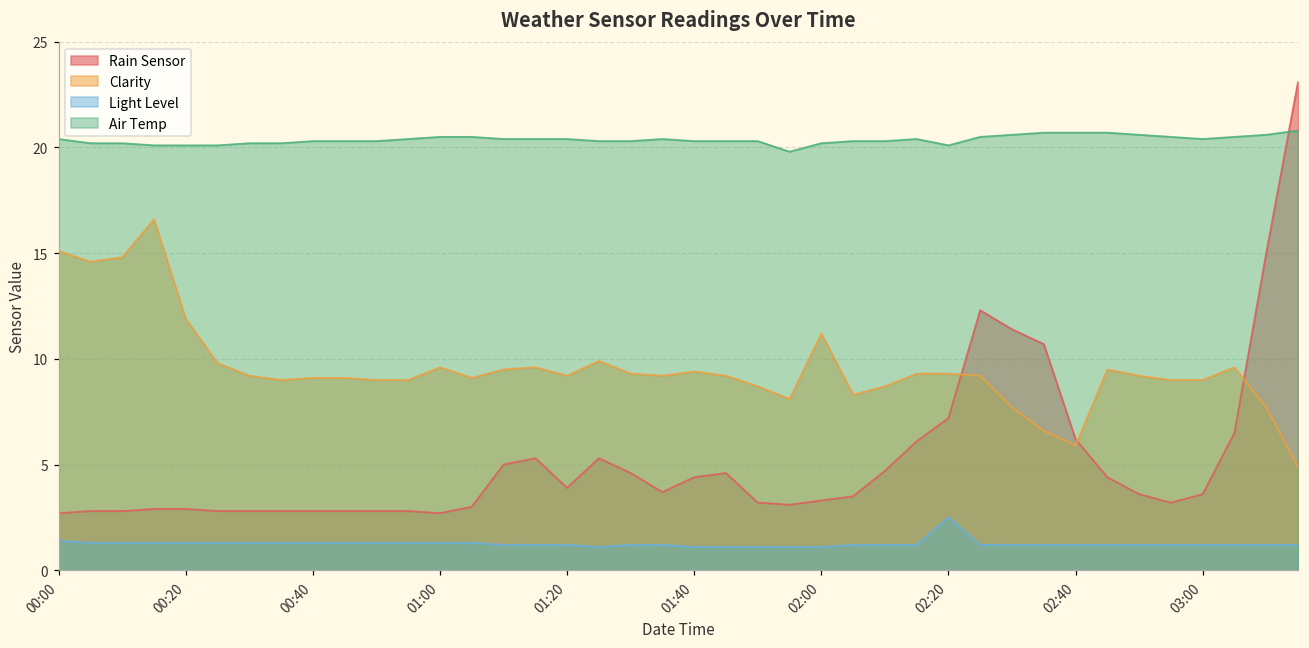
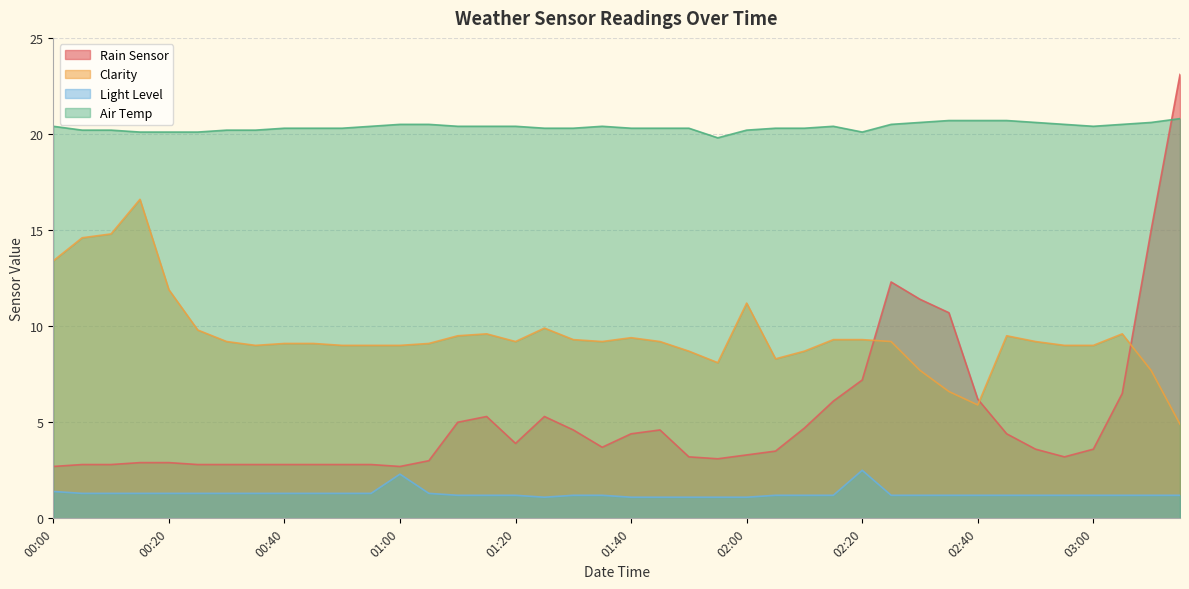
  {
    "Rain Sensor": {
      "00:00": 2.7,
      "00:20": 2.9,
      "00:40": 2.8,
      "01:00": 2.7,
      "01:20": 3.9,
      "01:40": 4.4,
      "02:00": 3.3,
      "02:20": 7.2,
      "02:40": 6.2,
      "03:00": 3.6
    },
    "Clarity": {
-     "00:00": 15.1,
+     "00:00": 13.4,
      "00:20": 11.9,
      "00:40": 9.1,
-     "01:00": 9.6,
+     "01:00": 9.0,
      "01:20": 9.2,
      "01:40": 9.4,
      "02:00": 11.2,
      "02:20": 9.3,
      "02:40": 5.9,
      "03:00": 9.0
    },
    "Light Level": {
      "00:00": 1.4,
      "00:20": 1.3,
      "00:40": 1.3,
-     "01:00": 1.3,
+     "01:00": 2.3,
      "01:20": 1.2,
      "01:40": 1.1,
      "02:00": 1.1,
      "02:20": 2.5,
      "02:40": 1.2,
      "03:00": 1.2
    },
    "Air Temp": {
      "00:00": 20.4,
      "00:20": 20.1,
      "00:40": 20.3,
      "01:00": 20.5,
      "01:20": 20.4,
      "01:40": 20.3,
      "02:00": 20.2,
      "02:20": 20.1,
      "02:40": 20.7,
      "03:00": 20.4
    }
  }
